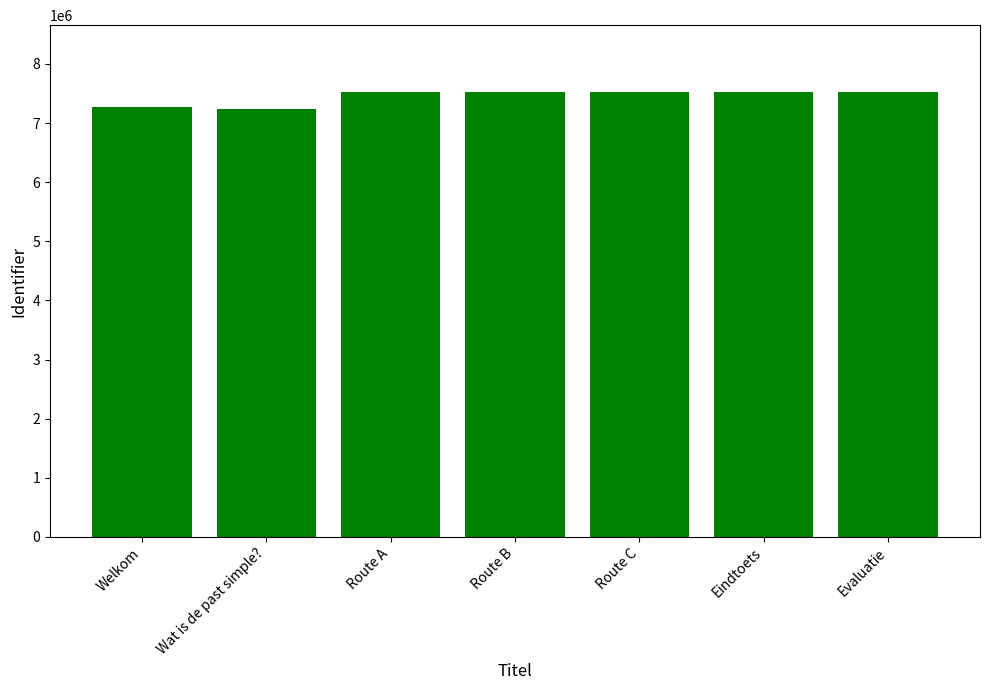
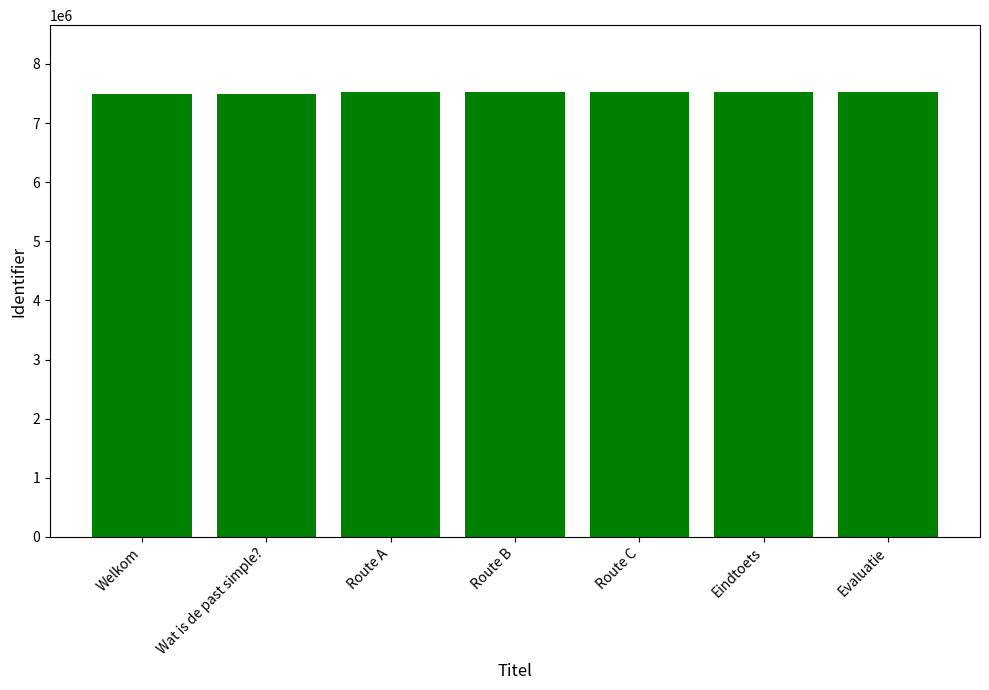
  {
-   "Welkom": 7300000,
-   "Wat is de past simple?": 7200000,
+   "Welkom": 7500000,
+   "Wat is de past simple?": 7500000,
    "Route A": 7500000,
    "Route B": 7500000,
    "Route C": 7500000,
    "Eindtoets": 7500000,
    "Evaluatie": 7500000
  }
